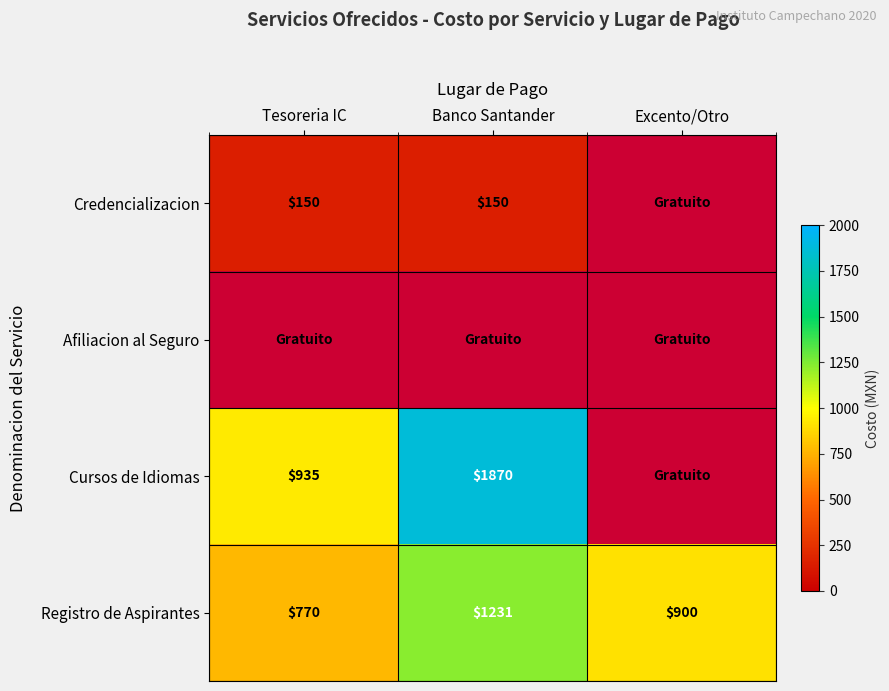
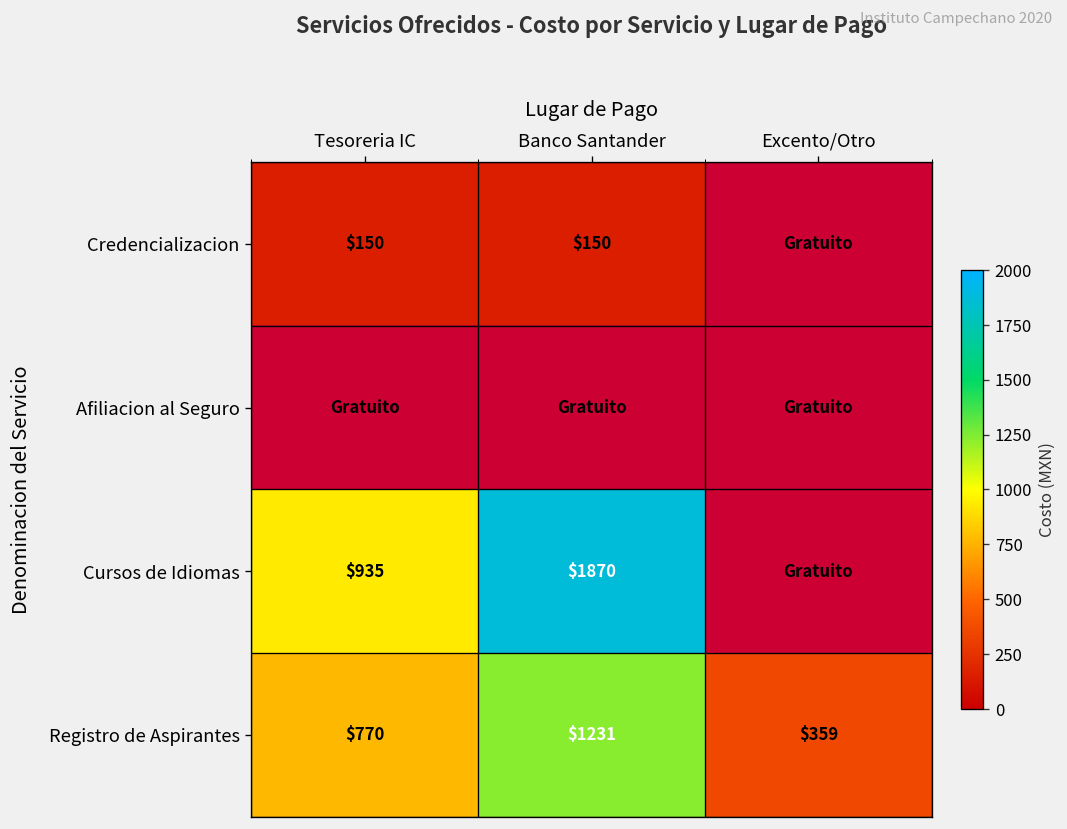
  {
    "Credencializacion": {
      "Tesoreria IC": "$150",
      "Banco Santander": "$150"
    },
    "Cursos de Idiomas": {
      "Tesoreria IC": "$935",
      "Banco Santander": "$1870"
    },
    "Registro de Aspirantes": {
      "Tesoreria IC": "$770",
      "Banco Santander": "$1231",
-     "Excento/Otro": "$900"
+     "Excento/Otro": "$359"
    }
  }
